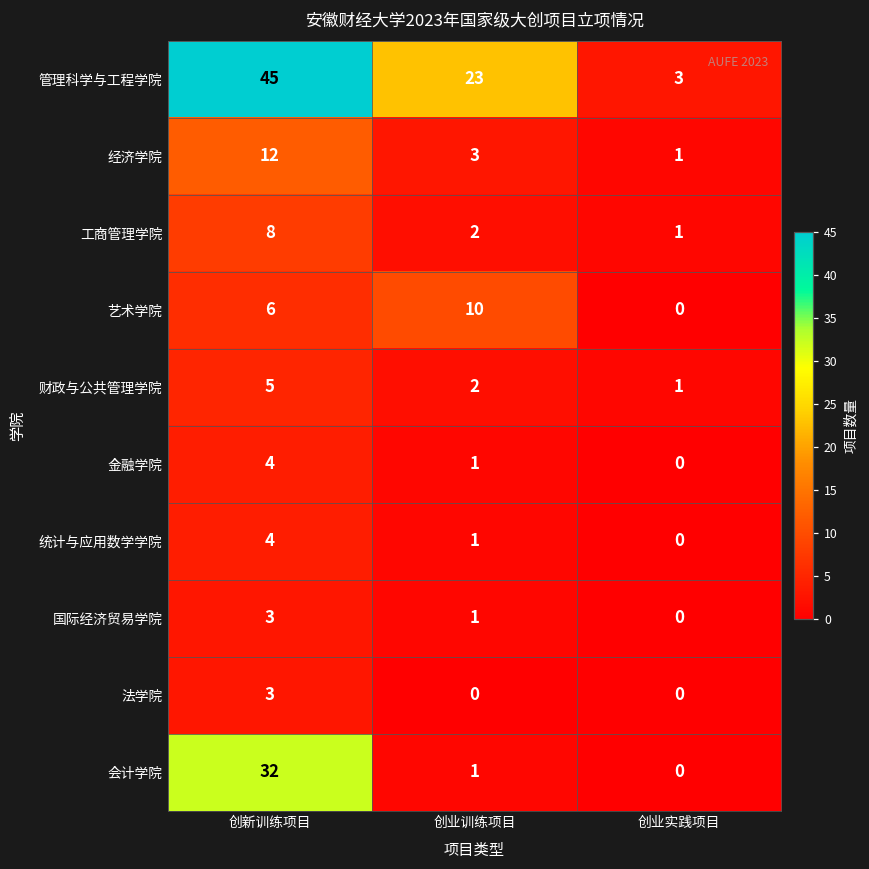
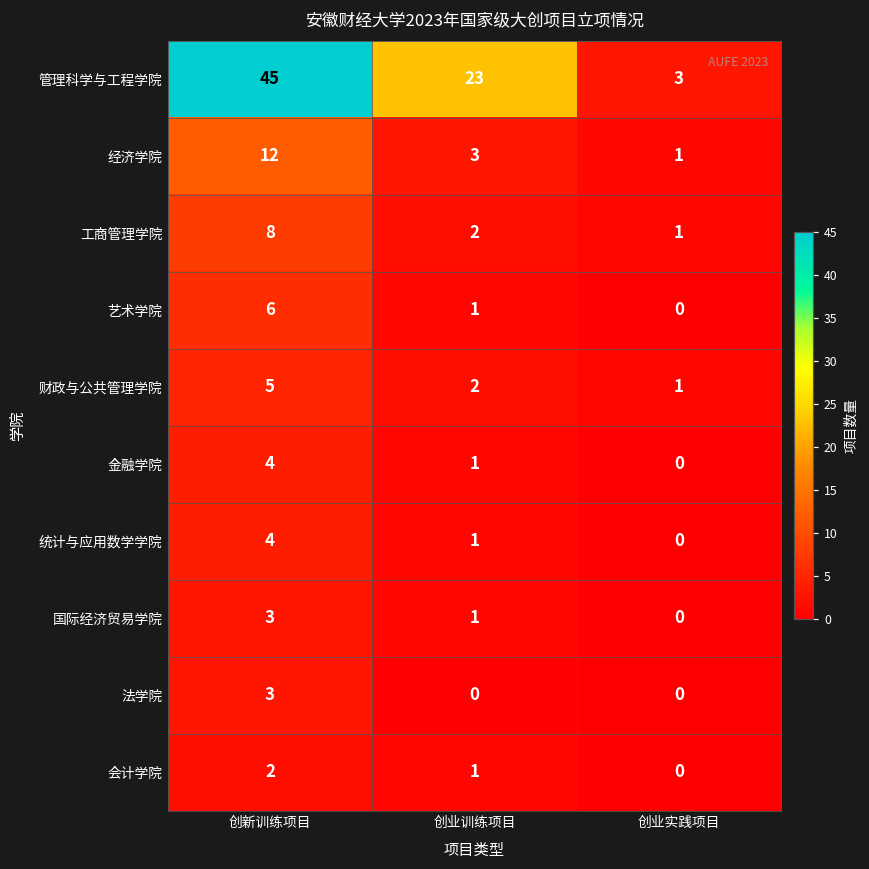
  {
    "管理科学与工程学院": {
      "创新训练项目": 45,
      "创业训练项目": 23
    },
    "经济学院": {
      "创新训练项目": 12,
      "创业训练项目": 3,
      "创业实践项目": 1
    },
    "工商管理学院": {
      "创新训练项目": 8,
      "创业训练项目": 2,
      "创业实践项目": 1
    },
    "艺术学院": {
      "创新训练项目": 6,
-     "创业训练项目": 10,
+     "创业训练项目": 1,
      "创业实践项目": 0
    },
    "财政与公共管理学院": {
      "创新训练项目": 5,
      "创业训练项目": 2,
      "创业实践项目": 1
    },
    "金融学院": {
      "创新训练项目": 4,
      "创业训练项目": 1,
      "创业实践项目": 0
    },
    "统计与应用数学学院": {
      "创新训练项目": 4,
      "创业训练项目": 1,
      "创业实践项目": 0
    },
    "国际经济贸易学院": {
      "创新训练项目": 3,
      "创业训练项目": 1,
      "创业实践项目": 0
    },
    "法学院": {
      "创新训练项目": 3,
      "创业训练项目": 0,
      "创业实践项目": 0
    },
    "会计学院": {
-     "创新训练项目": 32,
+     "创新训练项目": 2,
      "创业训练项目": 1,
      "创业实践项目": 0
    }
  }
